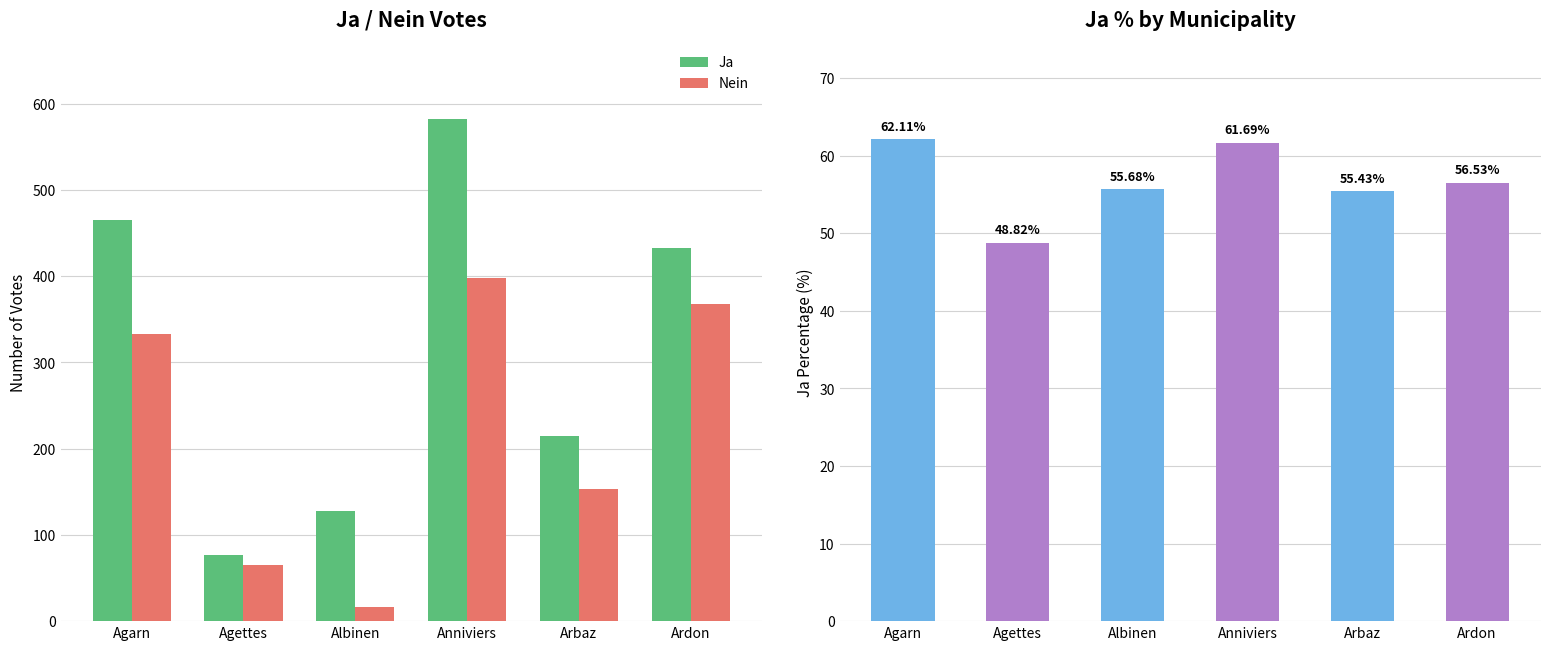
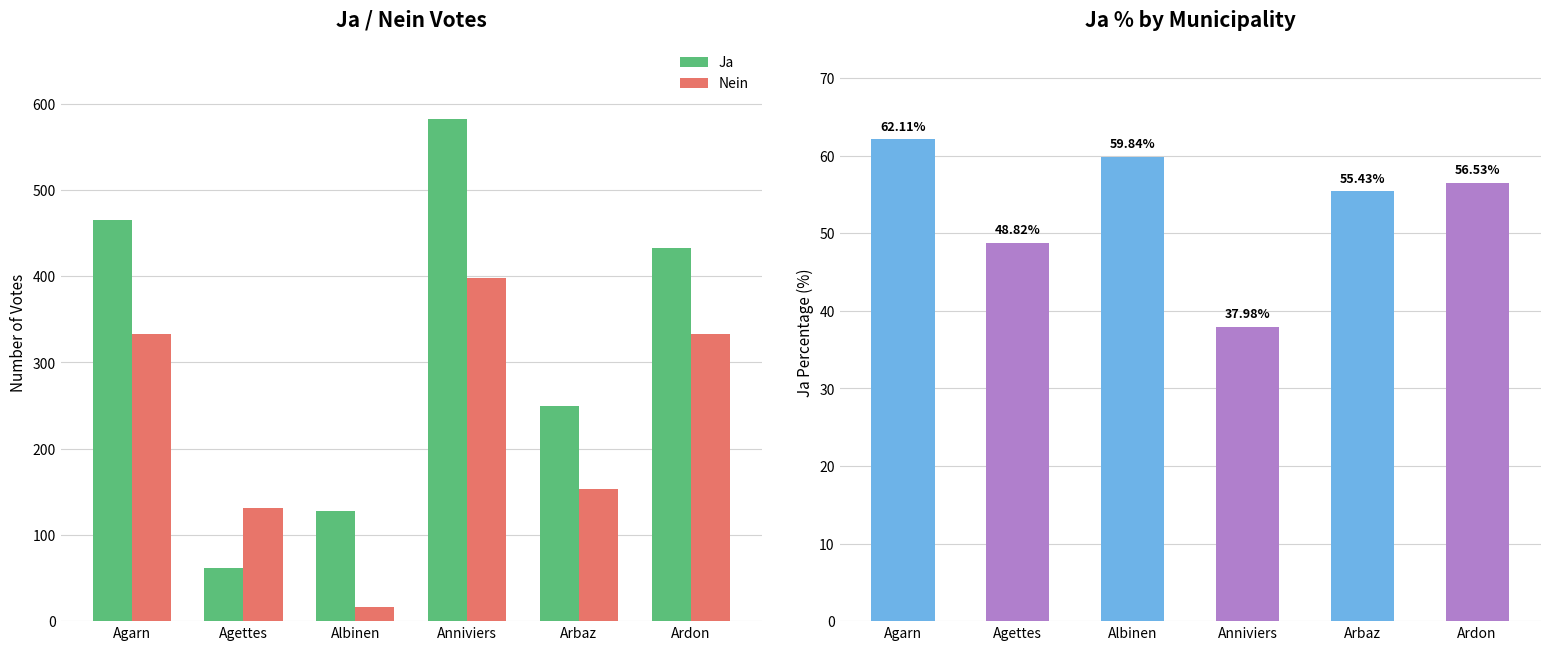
  {
    "Ja / Nein Votes": {
      "Ja": {
        "Agarn": "470",
-       "Agettes": "80",
+       "Agettes": "60",
        "Albinen": "130",
        "Anniviers": "580",
-       "Arbaz": "220",
+       "Arbaz": "250",
        "Ardon": "430"
      },
      "Nein": {
        "Agarn": "330",
-       "Agettes": "70",
+       "Agettes": "130",
        "Albinen": "20",
        "Anniviers": "400",
        "Arbaz": "150",
-       "Ardon": "370"
+       "Ardon": "330"
      }
    },
    "Ja % by Municipality": {
      "Agarn": "62.11%",
      "Agettes": "48.82%",
-     "Albinen": "55.68%",
-     "Anniviers": "61.69%",
+     "Albinen": "59.84%",
+     "Anniviers": "37.98%",
      "Arbaz": "55.43%",
      "Ardon": "56.53%"
    }
  }
